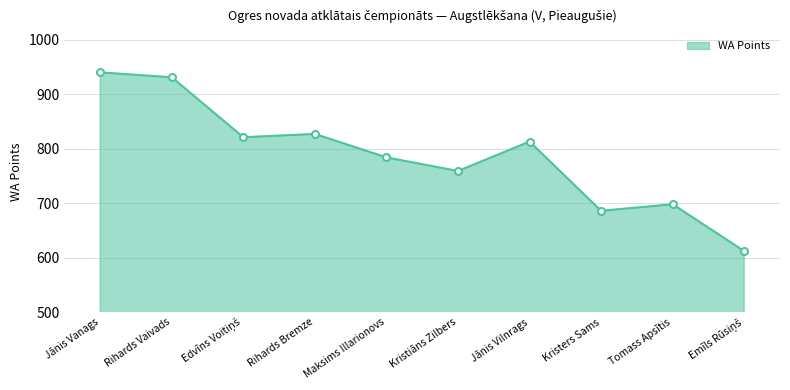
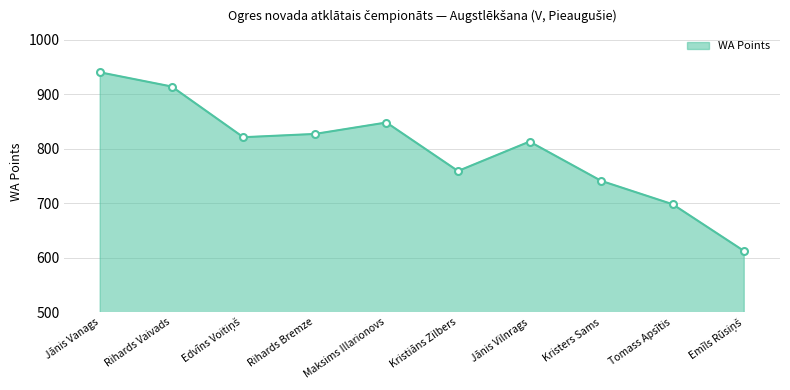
  {
    "Jānis Vanags": 940,
-   "Rihards Vaivads": 930,
+   "Rihards Vaivads": 910,
    "Edvīns Voitiņš": 820,
    "Rihards Bremze": 830,
-   "Maksims Illarionovs": 780,
+   "Maksims Illarionovs": 850,
    "Kristiāns Zilbers": 760,
    "Jānis Vilnrags": 810,
-   "Kristers Sams": 690,
+   "Kristers Sams": 740,
    "Tomass Apsītis": 700,
    "Emīls Rūsiņš": 610
  }
